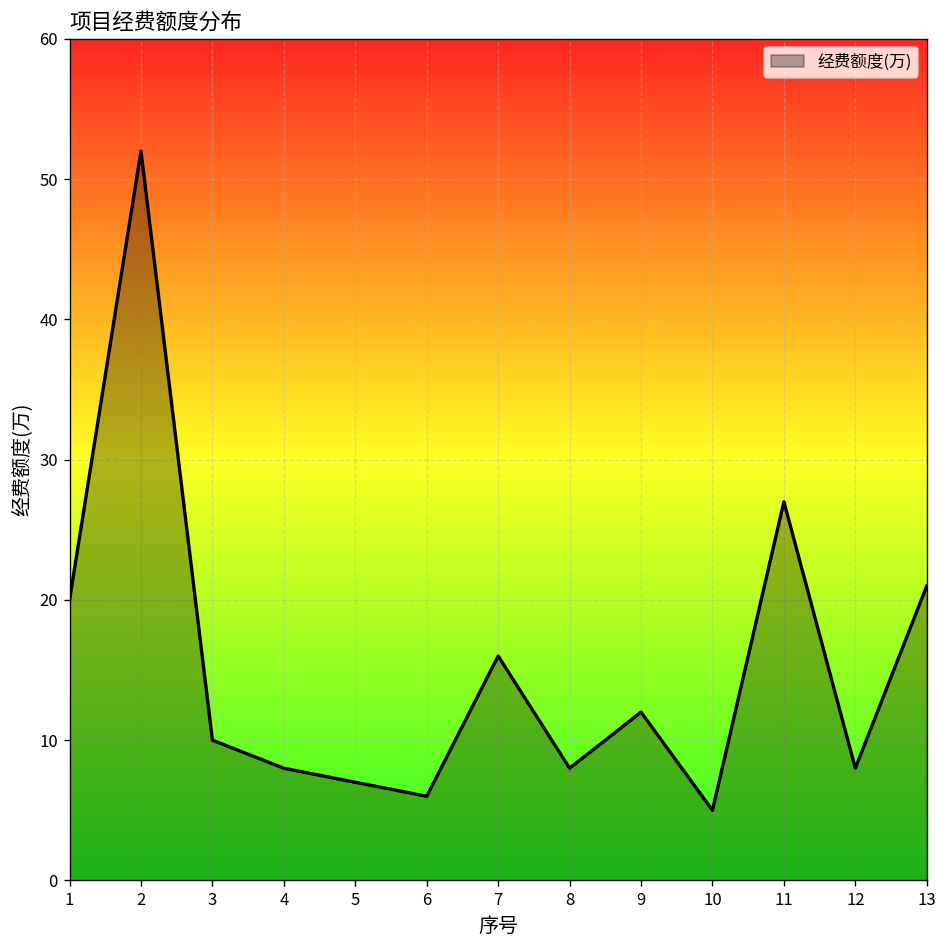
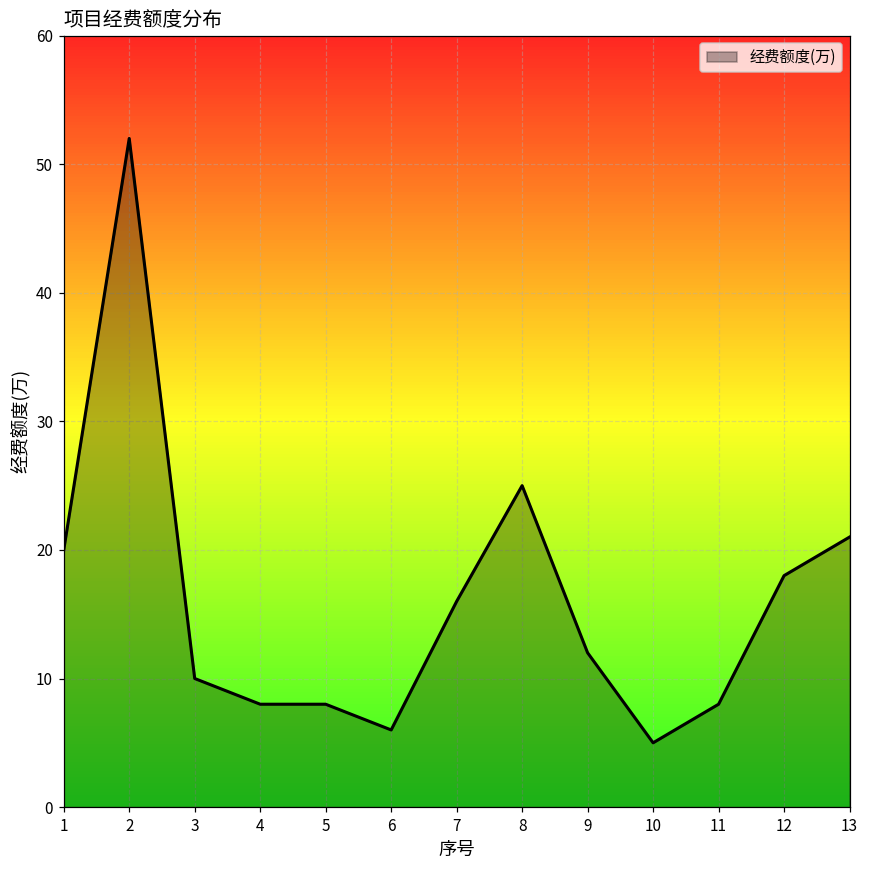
  {
    "1": 20,
    "2": 52,
    "3": 10,
    "4": 8,
-   "5": 7,
+   "5": 8,
    "6": 6,
    "7": 16,
-   "8": 8,
+   "8": 25,
    "9": 12,
    "10": 5,
-   "11": 27,
-   "12": 8,
+   "11": 8,
+   "12": 18,
    "13": 21
  }
